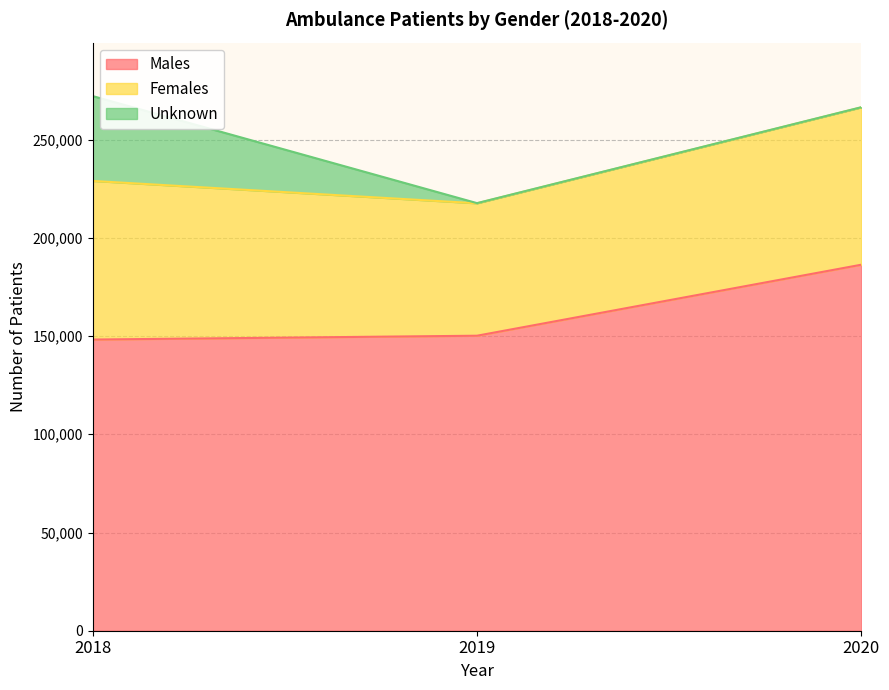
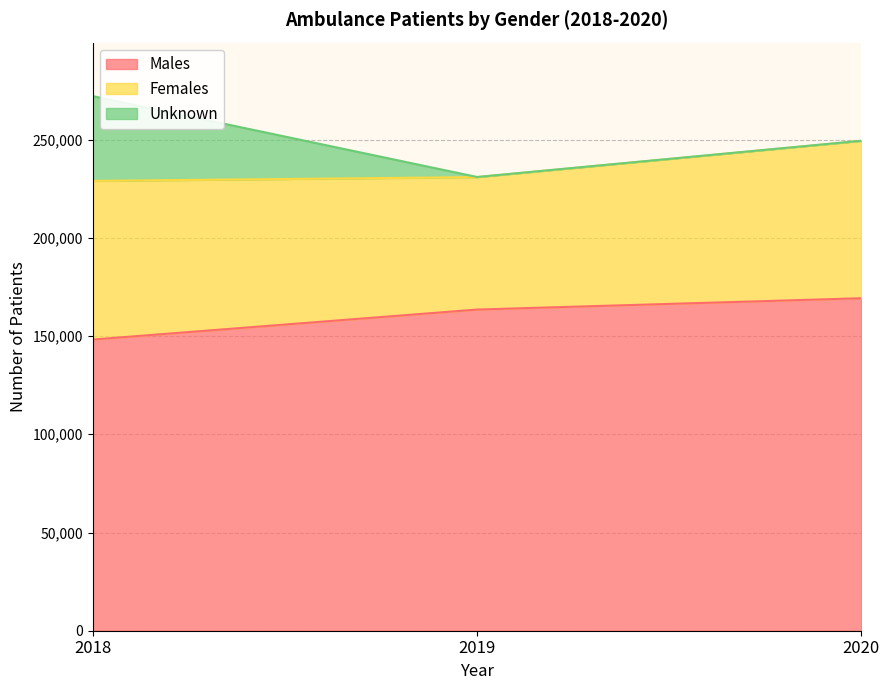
  {
    "Males": {
      "2018": "148,000",
-     "2019": "150,000",
-     "2020": "186,000"
+     "2019": "163,000",
+     "2020": "169,000"
    },
    "Females": {
      "2018": "81,000"
    },
    "Unknown": {
      "2018": "43,000"
    }
  }
